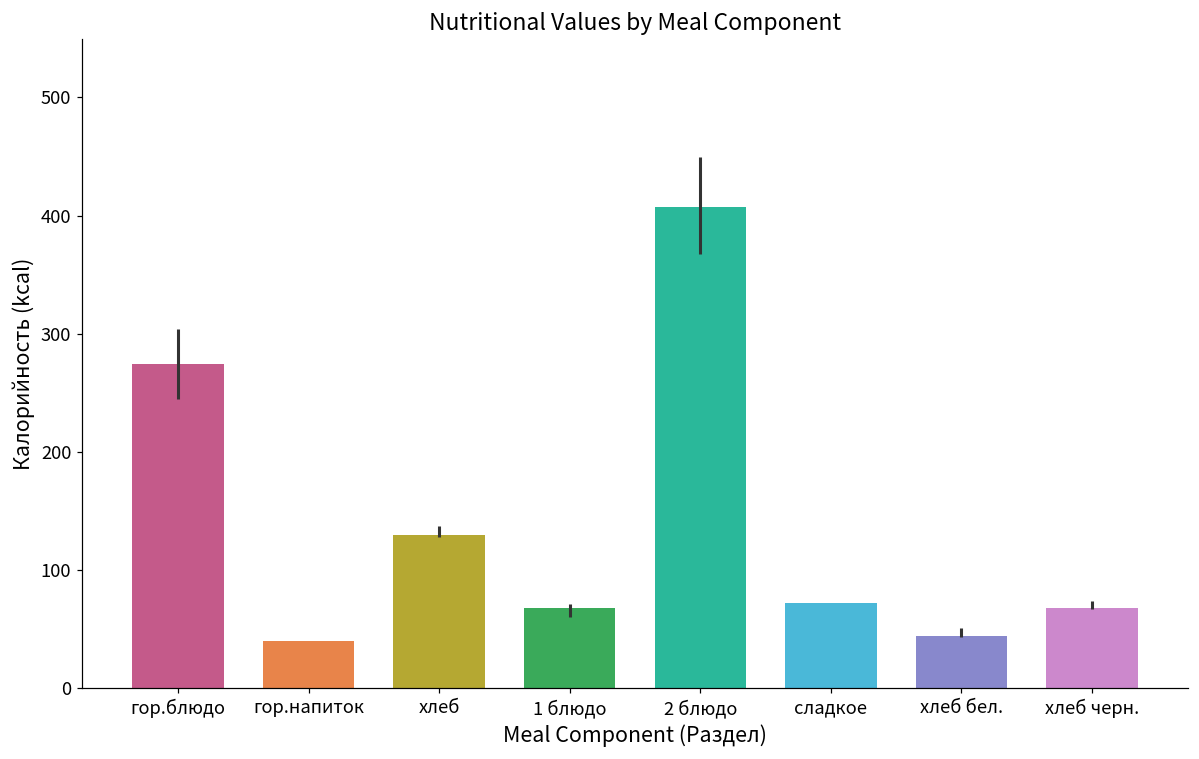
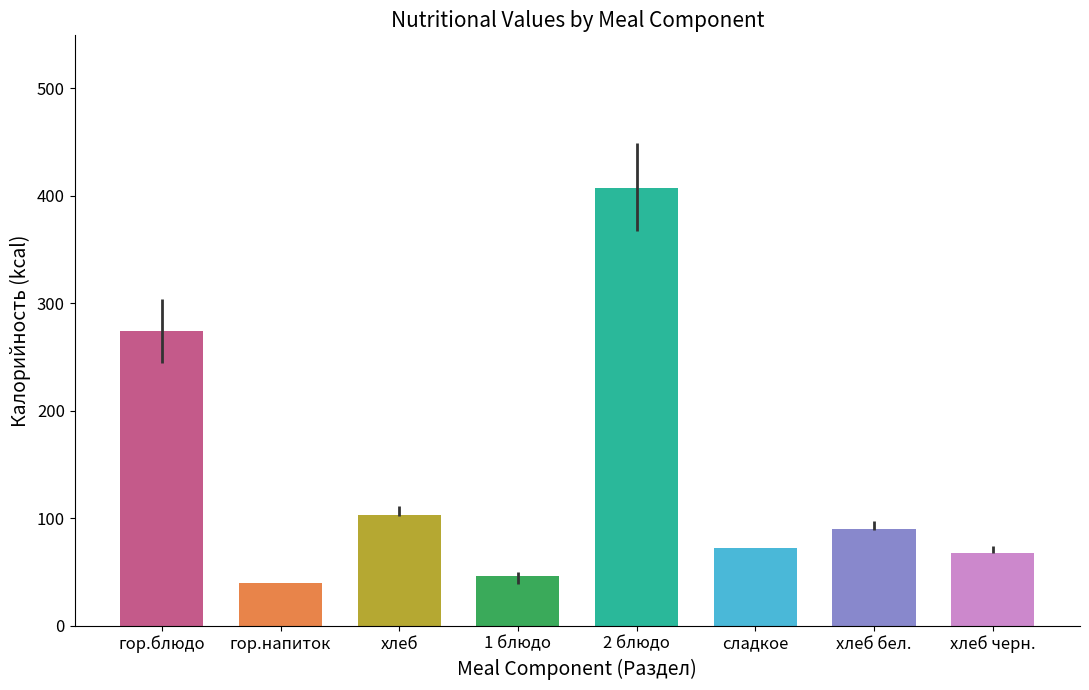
  {
    "гор.блюдо": 275,
    "гор.напиток": 40,
-   "хлеб": 130,
-   "1 блюдо": 68,
+   "хлеб": 103,
+   "1 блюдо": 47,
    "2 блюдо": 407,
    "сладкое": 72,
-   "хлеб бел.": 45,
+   "хлеб бел.": 90,
    "хлеб черн.": 68
  }
